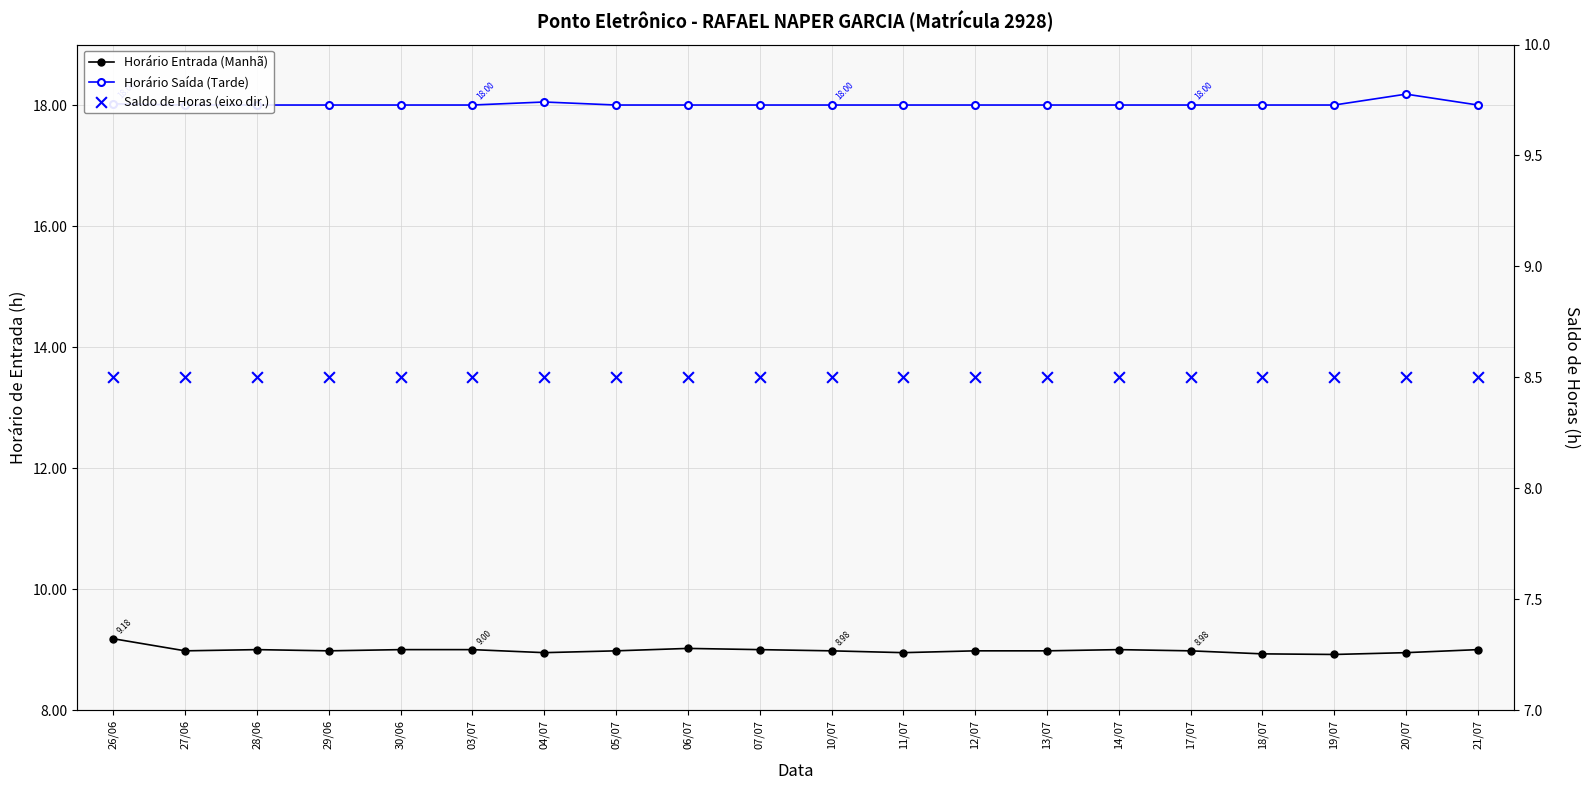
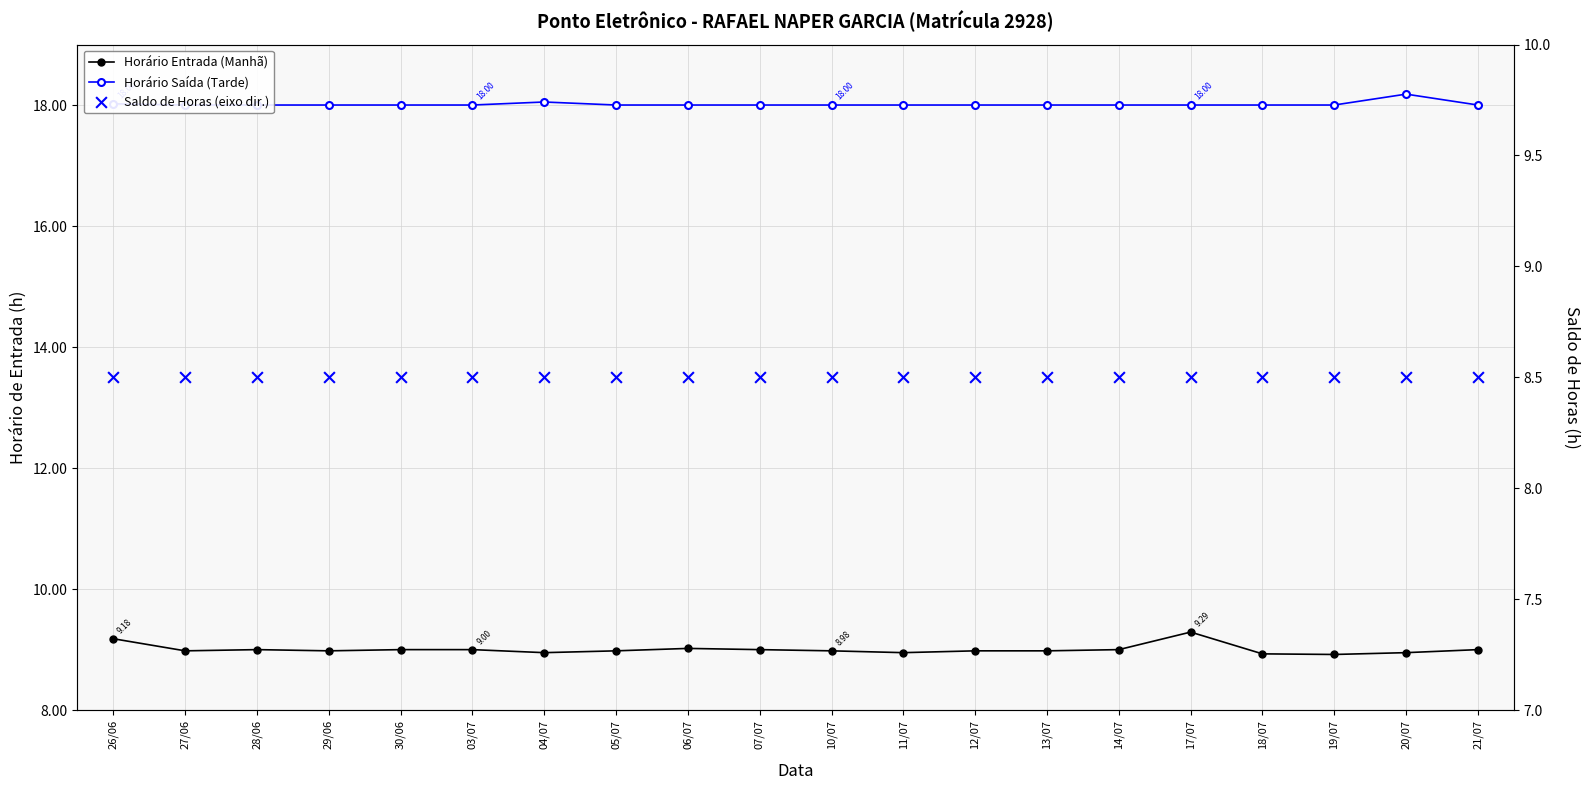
  {
    "Horário Entrada (Manhã)": {
      "26/06": 9.18,
      "03/07": 9.00,
      "10/07": 8.98,
-     "17/07": 8.98
+     "17/07": 9.29
    }
  }
